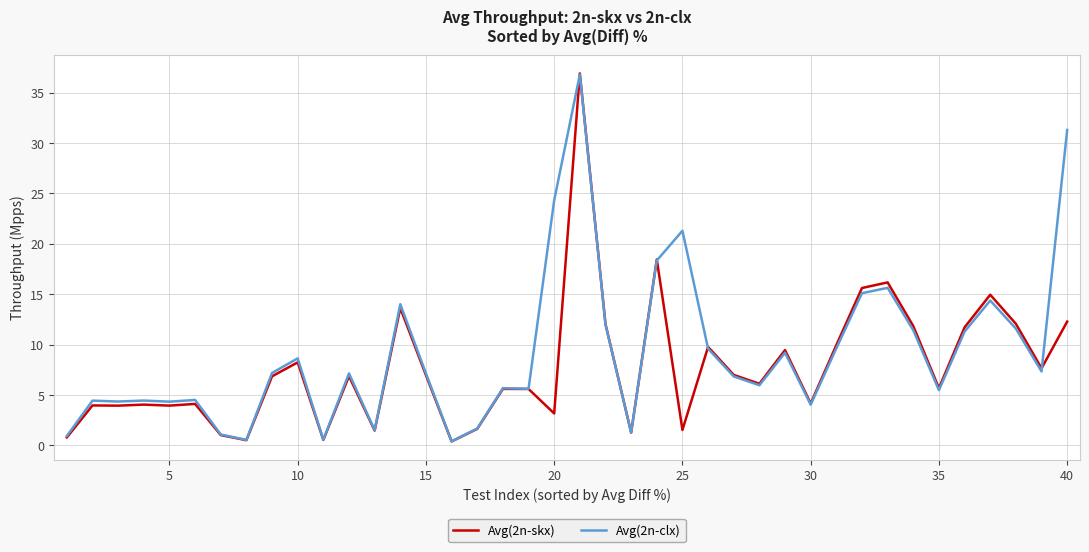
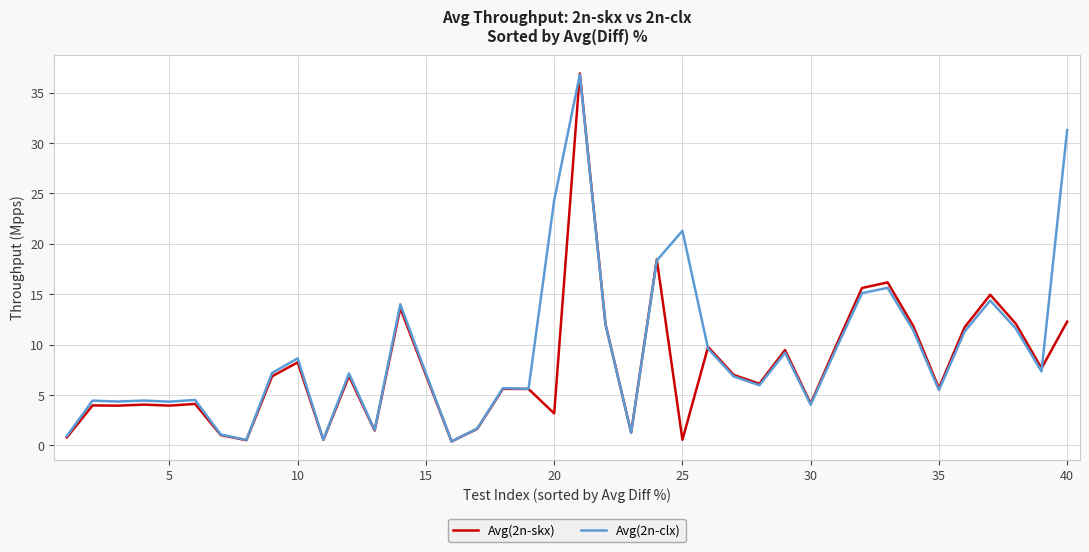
  {
    "Avg(2n-skx)": {
      "5": 4.0,
      "10": 8.2,
      "20": 3.2,
-     "25": 1.5,
+     "25": 0.6,
      "40": 12.3
    },
    "Avg(2n-clx)": {
      "5": 4.3,
      "10": 8.6,
      "20": 24.3,
      "25": 21.3,
      "40": 31.3
    }
  }
